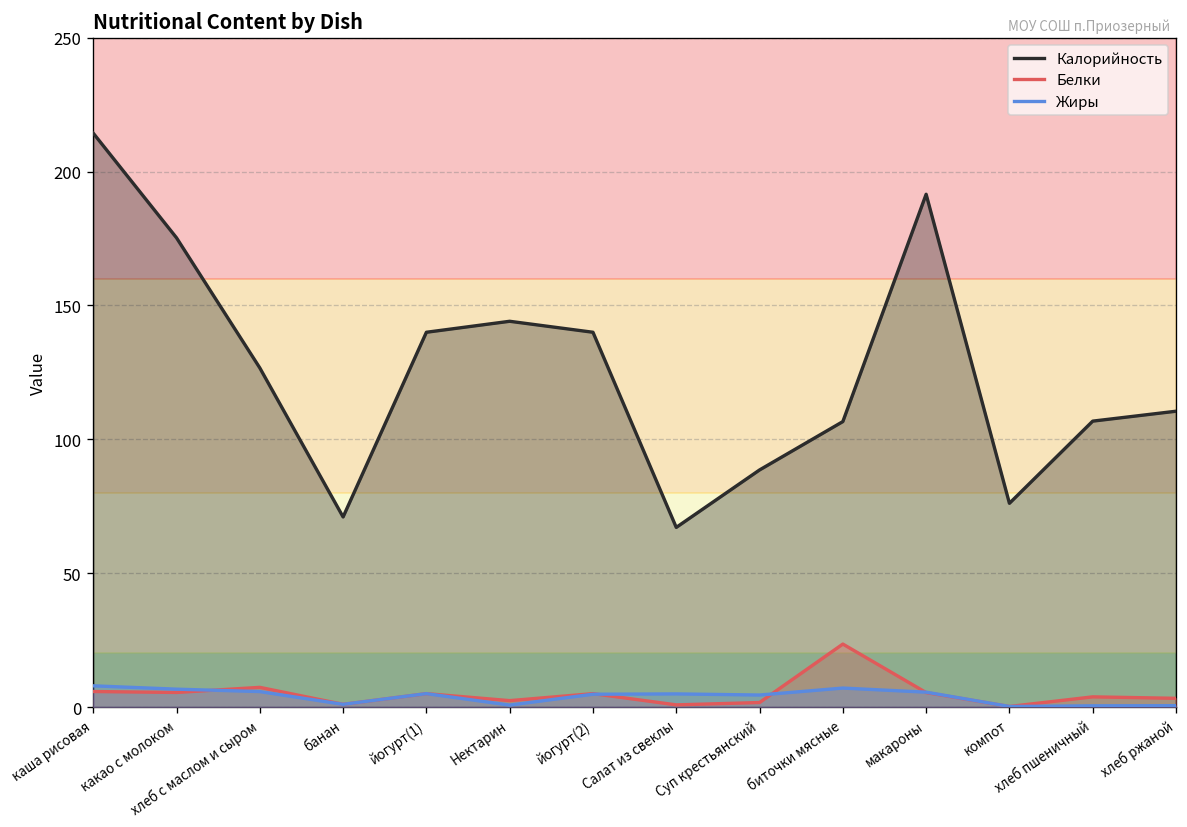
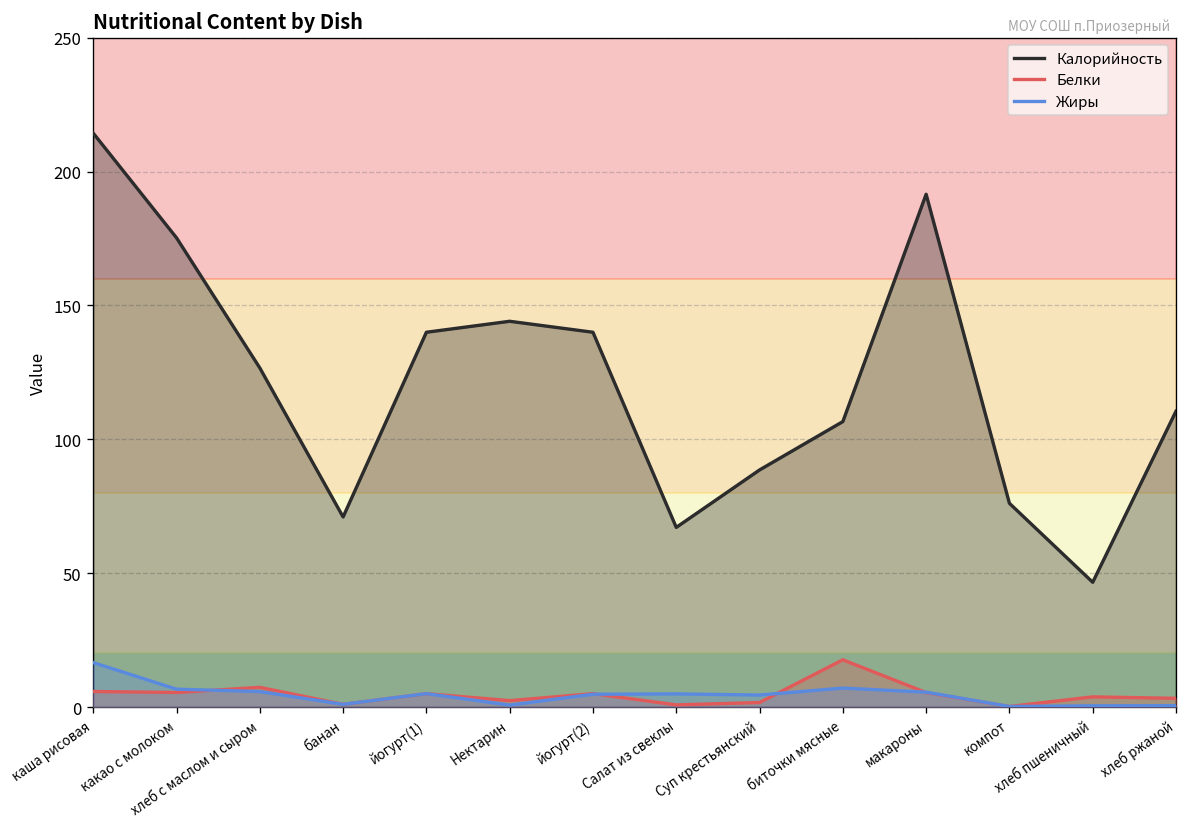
  {
    "Калорийность": {
      "каша рисовая": 214,
      "какао с молоком": 175,
      "хлеб с маслом и сыром": 127,
      "банан": 71,
      "йогурт(1)": 140,
      "Нектарин": 144,
      "йогурт(2)": 140,
      "Салат из свеклы": 67,
      "Суп крестьянский": 89,
      "биточки мясные": 107,
      "макароны": 192,
      "компот": 76,
-     "хлеб пшеничный": 107,
+     "хлеб пшеничный": 47,
      "хлеб ржаной": 111
    },
    "Белки": {
      "каша рисовая": 6,
      "какао с молоком": 5,
      "хлеб с маслом и сыром": 7,
      "Нектарин": 2,
      "Салат из свеклы": 1,
      "Суп крестьянский": 2,
-     "биточки мясные": 24,
+     "биточки мясные": 18,
      "хлеб пшеничный": 4,
      "хлеб ржаной": 3
    },
    "Жиры": {
-     "каша рисовая": 8,
+     "каша рисовая": 17,
      "какао с молоком": 7,
      "хлеб с маслом и сыром": 6,
      "Нектарин": 1,
      "Салат из свеклы": 5,
      "Суп крестьянский": 4,
      "биточки мясные": 7,
      "хлеб пшеничный": 0,
      "хлеб ржаной": 1
    }
  }
